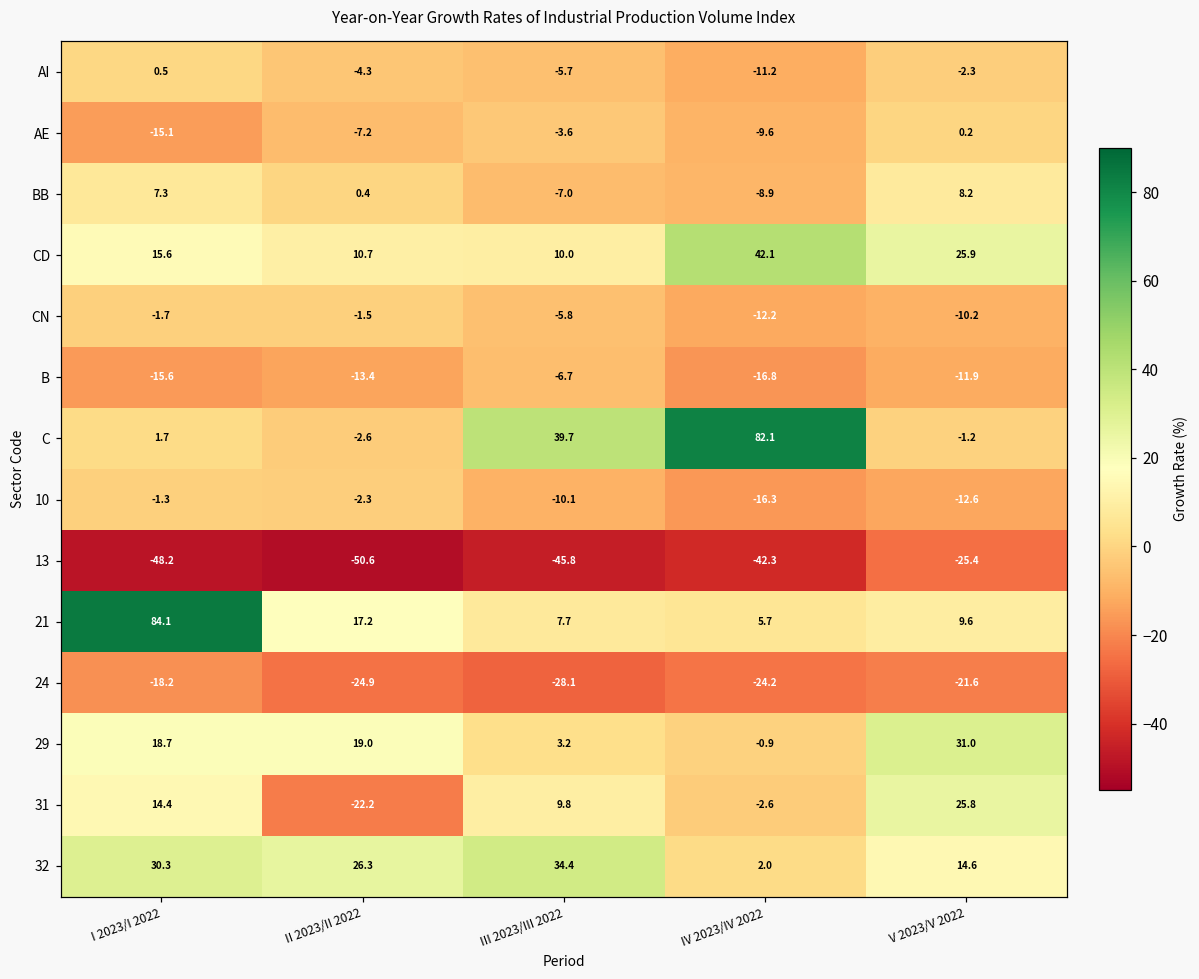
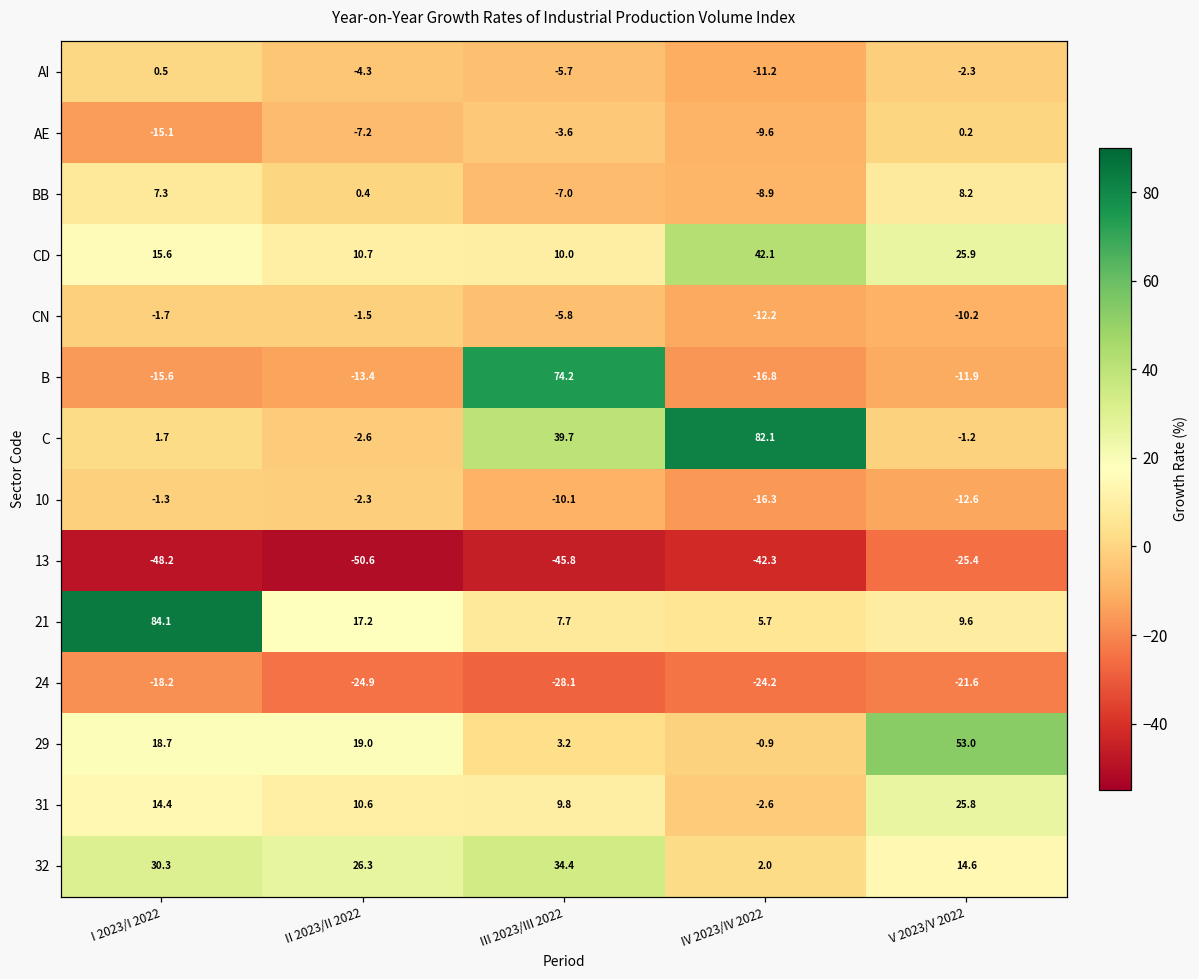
  {
    "AI": {
      "I 2023/I 2022": 0.5,
      "II 2023/II 2022": -4.3,
      "III 2023/III 2022": -5.7,
      "IV 2023/IV 2022": -11.2,
      "V 2023/V 2022": -2.3
    },
    "AE": {
      "I 2023/I 2022": -15.1,
      "II 2023/II 2022": -7.2,
      "III 2023/III 2022": -3.6,
      "IV 2023/IV 2022": -9.6,
      "V 2023/V 2022": 0.2
    },
    "BB": {
      "I 2023/I 2022": 7.3,
      "II 2023/II 2022": 0.4,
      "III 2023/III 2022": -7.0,
      "IV 2023/IV 2022": -8.9,
      "V 2023/V 2022": 8.2
    },
    "CD": {
      "I 2023/I 2022": 15.6,
      "II 2023/II 2022": 10.7,
      "III 2023/III 2022": 10.0,
      "IV 2023/IV 2022": 42.1,
      "V 2023/V 2022": 25.9
    },
    "CN": {
      "I 2023/I 2022": -1.7,
      "II 2023/II 2022": -1.5,
      "III 2023/III 2022": -5.8,
      "IV 2023/IV 2022": -12.2,
      "V 2023/V 2022": -10.2
    },
    "B": {
      "I 2023/I 2022": -15.6,
      "II 2023/II 2022": -13.4,
-     "III 2023/III 2022": -6.7,
+     "III 2023/III 2022": 74.2,
      "IV 2023/IV 2022": -16.8,
      "V 2023/V 2022": -11.9
    },
    "C": {
      "I 2023/I 2022": 1.7,
      "II 2023/II 2022": -2.6,
      "III 2023/III 2022": 39.7,
      "IV 2023/IV 2022": 82.1,
      "V 2023/V 2022": -1.2
    },
    "10": {
      "I 2023/I 2022": -1.3,
      "II 2023/II 2022": -2.3,
      "III 2023/III 2022": -10.1,
      "IV 2023/IV 2022": -16.3,
      "V 2023/V 2022": -12.6
    },
    "13": {
      "I 2023/I 2022": -48.2,
      "II 2023/II 2022": -50.6,
      "III 2023/III 2022": -45.8,
      "IV 2023/IV 2022": -42.3,
      "V 2023/V 2022": -25.4
    },
    "21": {
      "I 2023/I 2022": 84.1,
      "II 2023/II 2022": 17.2,
      "III 2023/III 2022": 7.7,
      "IV 2023/IV 2022": 5.7,
      "V 2023/V 2022": 9.6
    },
    "24": {
      "I 2023/I 2022": -18.2,
      "II 2023/II 2022": -24.9,
      "III 2023/III 2022": -28.1,
      "IV 2023/IV 2022": -24.2,
      "V 2023/V 2022": -21.6
    },
    "29": {
      "I 2023/I 2022": 18.7,
      "II 2023/II 2022": 19.0,
      "III 2023/III 2022": 3.2,
      "IV 2023/IV 2022": -0.9,
-     "V 2023/V 2022": 31.0
+     "V 2023/V 2022": 53.0
    },
    "31": {
      "I 2023/I 2022": 14.4,
-     "II 2023/II 2022": -22.2,
+     "II 2023/II 2022": 10.6,
      "III 2023/III 2022": 9.8,
      "IV 2023/IV 2022": -2.6,
      "V 2023/V 2022": 25.8
    },
    "32": {
      "I 2023/I 2022": 30.3,
      "II 2023/II 2022": 26.3,
      "III 2023/III 2022": 34.4,
      "IV 2023/IV 2022": 2.0,
      "V 2023/V 2022": 14.6
    }
  }
